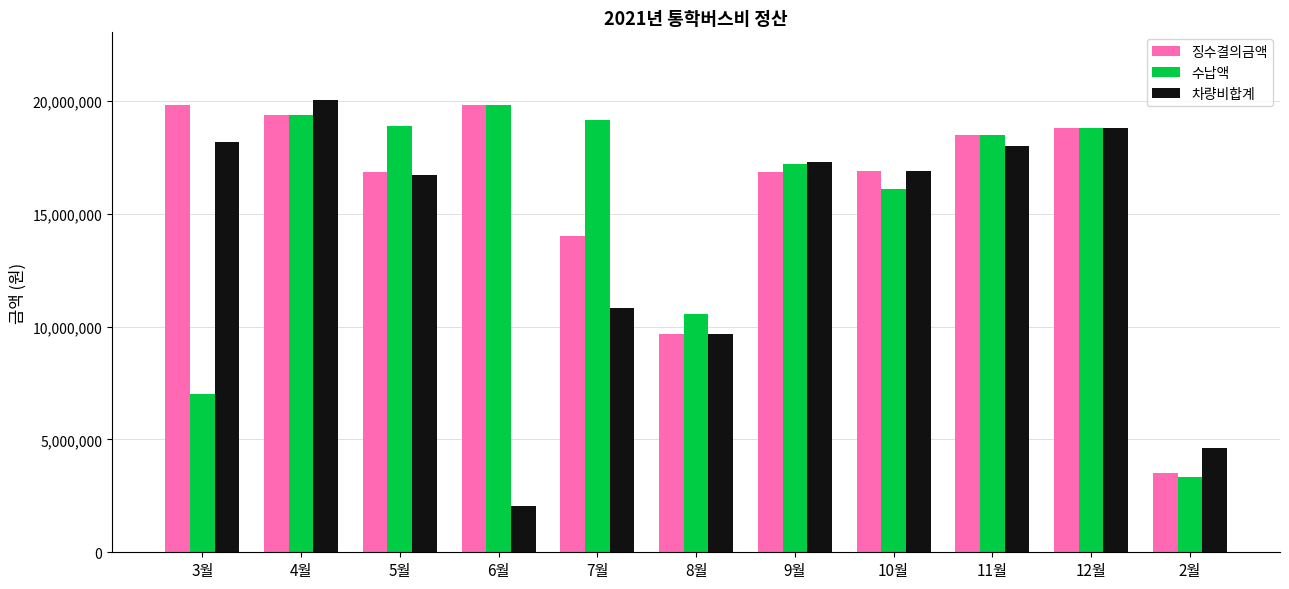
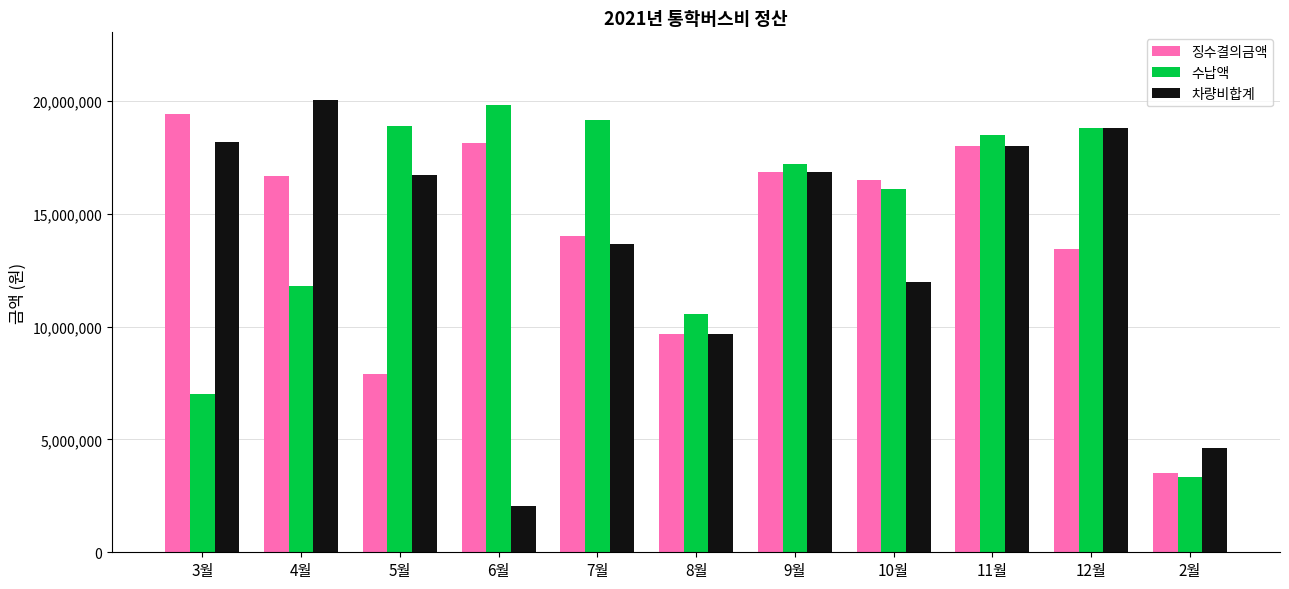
  {
    "징수결의금액": {
-     "3월": "19,800,000",
-     "4월": "19,400,000",
-     "5월": "16,800,000",
-     "6월": "19,800,000",
+     "3월": "19,400,000",
+     "4월": "16,700,000",
+     "5월": "7,900,000",
+     "6월": "18,200,000",
      "7월": "14,000,000",
      "8월": "9,700,000",
      "9월": "16,900,000",
-     "10월": "16,900,000",
-     "11월": "18,500,000",
-     "12월": "18,800,000",
+     "10월": "16,500,000",
+     "11월": "18,000,000",
+     "12월": "13,400,000",
      "2월": "3,500,000"
    },
    "수납액": {
      "3월": "7,000,000",
-     "4월": "19,400,000",
+     "4월": "11,800,000",
      "5월": "18,900,000",
      "6월": "19,800,000",
      "7월": "19,200,000",
      "8월": "10,600,000",
      "9월": "17,200,000",
      "10월": "16,100,000",
      "11월": "18,500,000",
      "12월": "18,800,000",
      "2월": "3,400,000"
    },
    "차량비합계": {
      "3월": "18,200,000",
      "4월": "20,000,000",
      "5월": "16,700,000",
      "6월": "2,100,000",
-     "7월": "10,800,000",
+     "7월": "13,700,000",
      "8월": "9,700,000",
-     "9월": "17,300,000",
-     "10월": "16,900,000",
+     "9월": "16,900,000",
+     "10월": "12,000,000",
      "11월": "18,000,000",
      "12월": "18,800,000",
      "2월": "4,600,000"
    }
  }
